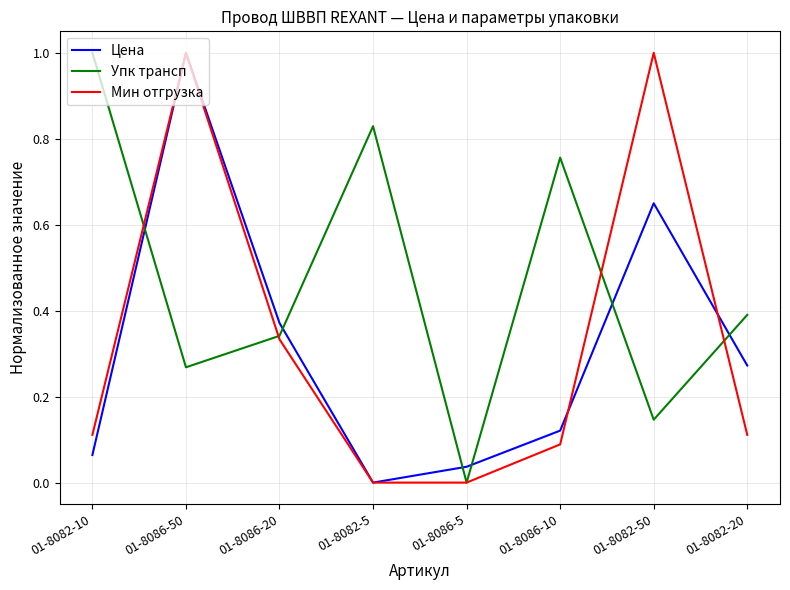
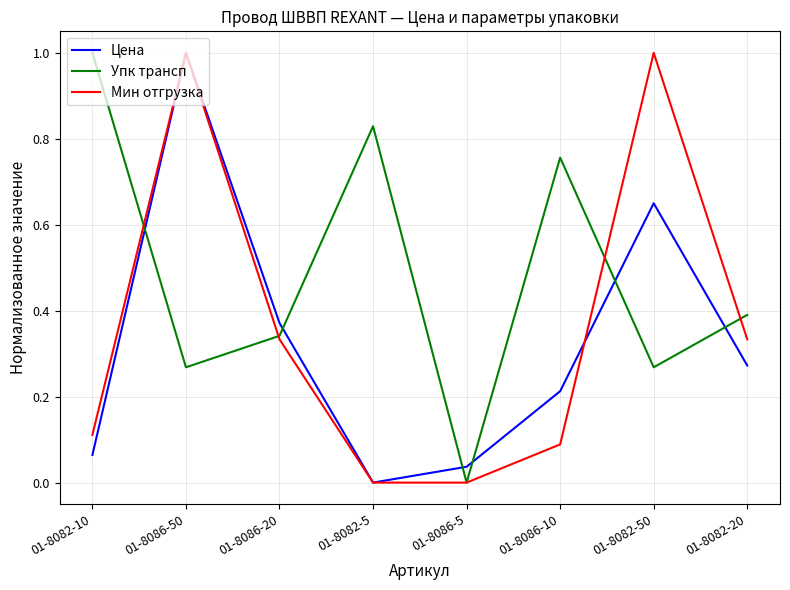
  {
    "Цена": {
      "01-8082-10": 0.06,
      "01-8086-20": 0.37,
      "01-8086-5": 0.04,
-     "01-8086-10": 0.12,
+     "01-8086-10": 0.21,
      "01-8082-50": 0.65,
      "01-8082-20": 0.27
    },
    "Упк трансп": {
      "01-8086-50": 0.27,
      "01-8086-20": 0.34,
      "01-8082-5": 0.83,
      "01-8086-10": 0.76,
-     "01-8082-50": 0.15,
+     "01-8082-50": 0.27,
      "01-8082-20": 0.39
    },
    "Мин отгрузка": {
      "01-8082-10": 0.11,
      "01-8086-20": 0.33,
      "01-8086-10": 0.09,
      "01-8082-50": 1.00,
-     "01-8082-20": 0.11
+     "01-8082-20": 0.33
    }
  }
